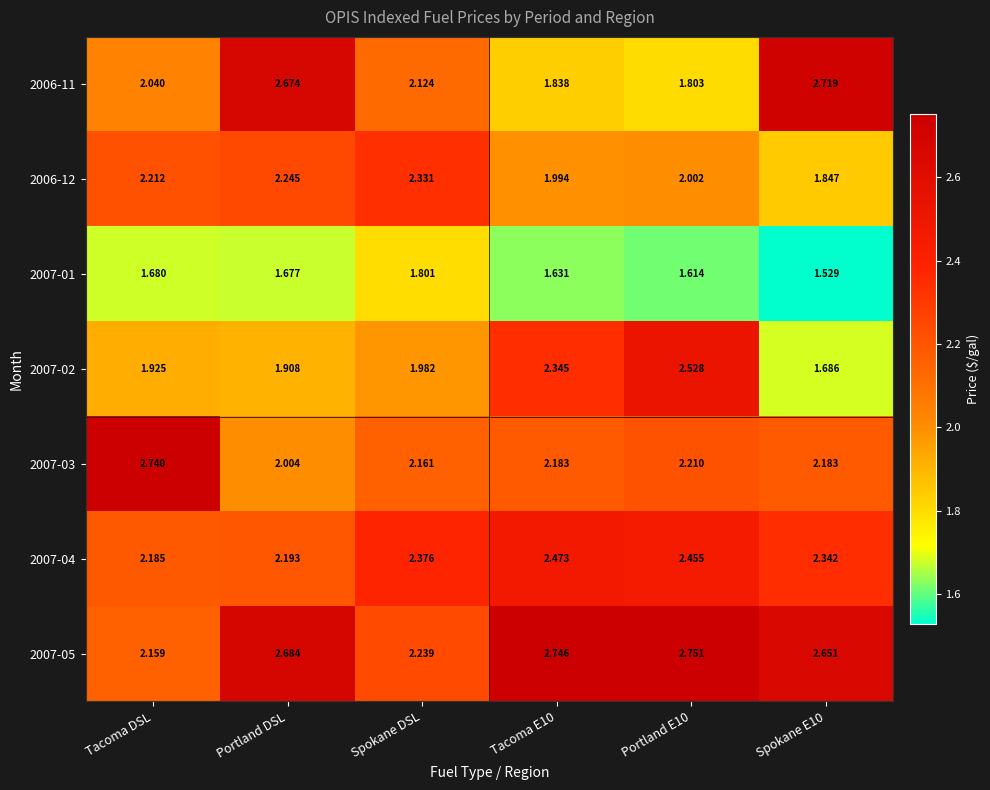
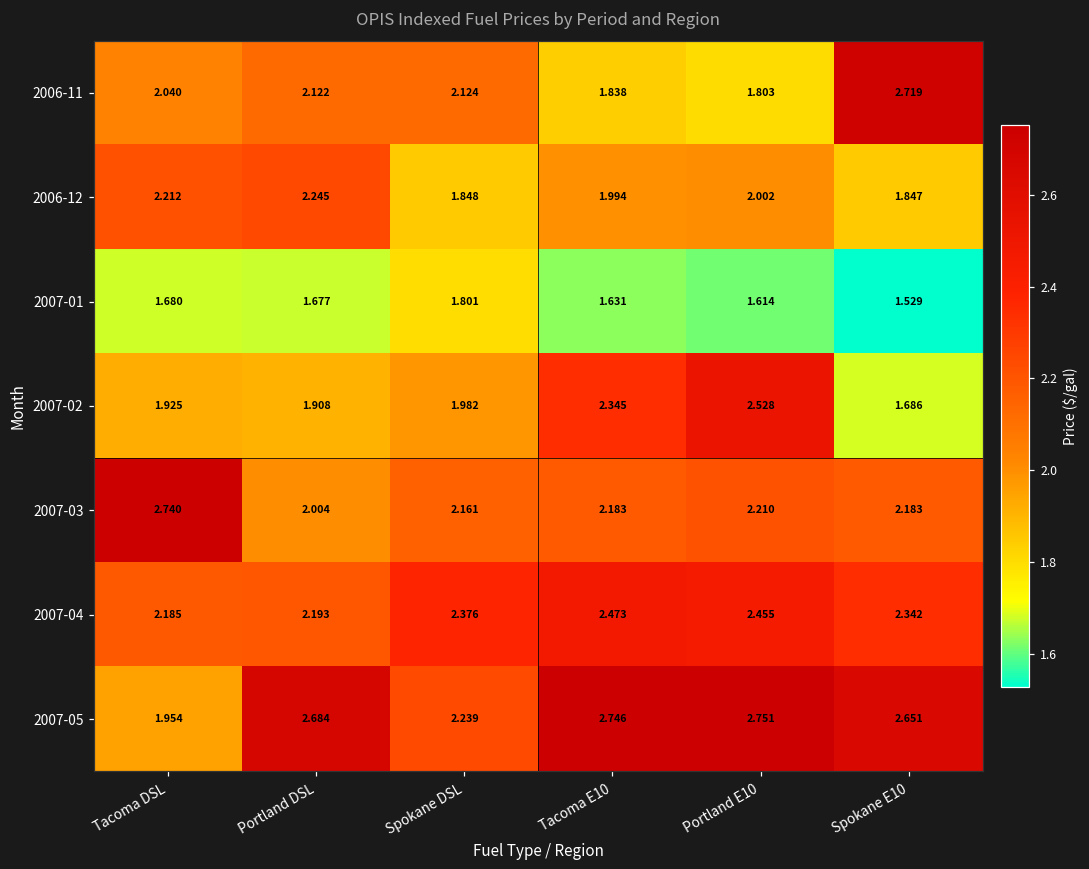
  {
    "2006-11": {
      "Tacoma DSL": 2.040,
-     "Portland DSL": 2.674,
+     "Portland DSL": 2.122,
      "Spokane DSL": 2.124,
      "Tacoma E10": 1.838,
      "Portland E10": 1.803,
      "Spokane E10": 2.719
    },
    "2006-12": {
      "Tacoma DSL": 2.212,
      "Portland DSL": 2.245,
-     "Spokane DSL": 2.331,
+     "Spokane DSL": 1.848,
      "Tacoma E10": 1.994,
      "Portland E10": 2.002,
      "Spokane E10": 1.847
    },
    "2007-01": {
      "Tacoma DSL": 1.680,
      "Portland DSL": 1.677,
      "Spokane DSL": 1.801,
      "Tacoma E10": 1.631,
      "Portland E10": 1.614,
      "Spokane E10": 1.529
    },
    "2007-02": {
      "Tacoma DSL": 1.925,
      "Portland DSL": 1.908,
      "Spokane DSL": 1.982,
      "Tacoma E10": 2.345,
      "Portland E10": 2.528,
      "Spokane E10": 1.686
    },
    "2007-03": {
      "Tacoma DSL": 2.740,
      "Portland DSL": 2.004,
      "Spokane DSL": 2.161,
      "Tacoma E10": 2.183,
      "Portland E10": 2.210,
      "Spokane E10": 2.183
    },
    "2007-04": {
      "Tacoma DSL": 2.185,
      "Portland DSL": 2.193,
      "Spokane DSL": 2.376,
      "Tacoma E10": 2.473,
      "Portland E10": 2.455,
      "Spokane E10": 2.342
    },
    "2007-05": {
-     "Tacoma DSL": 2.159,
+     "Tacoma DSL": 1.954,
      "Portland DSL": 2.684,
      "Spokane DSL": 2.239,
      "Tacoma E10": 2.746,
      "Portland E10": 2.751,
      "Spokane E10": 2.651
    }
  }
